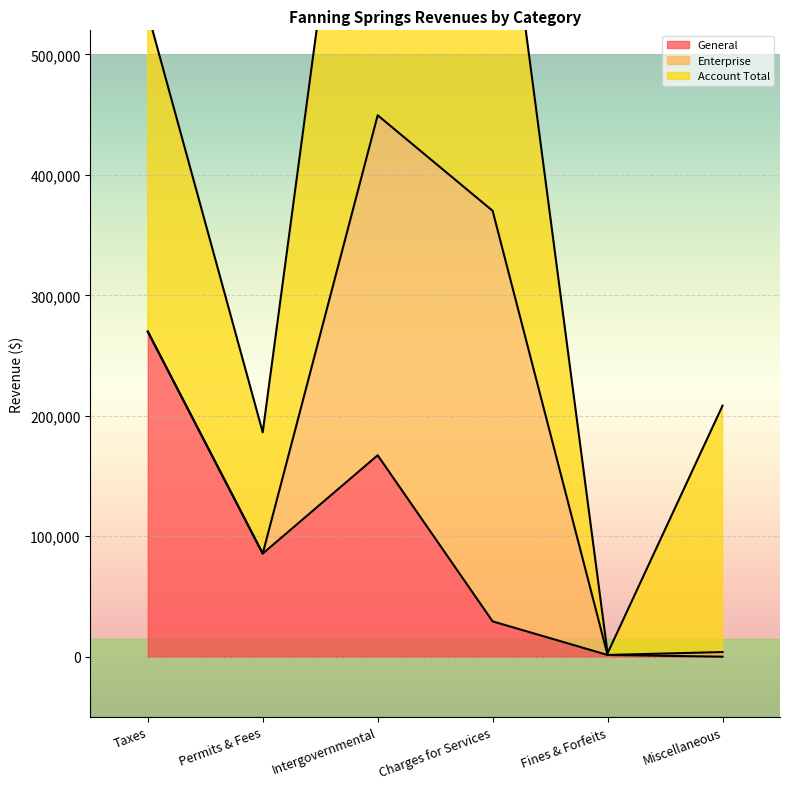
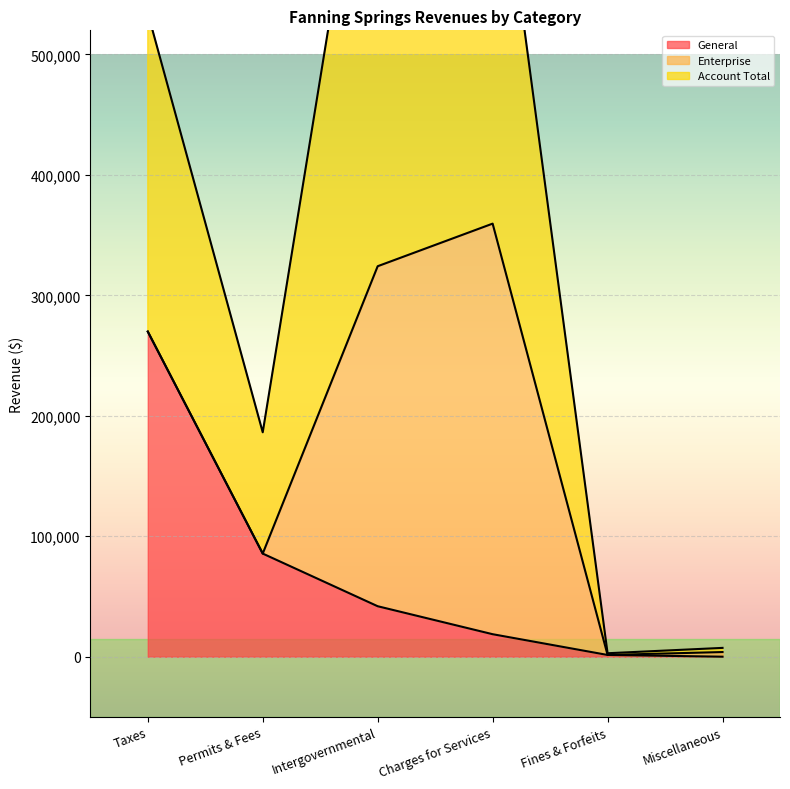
  {
    "General": {
-     "Intergovernmental": "167,000",
-     "Charges for Services": "29,000",
+     "Intergovernmental": "42,000",
+     "Charges for Services": "19,000",
      "Miscellaneous": "0"
    },
    "Enterprise": {
      "Intergovernmental": "282,000",
      "Charges for Services": "341,000",
      "Miscellaneous": "4,000"
    },
    "Account Total": {
      "Permits & Fees": "101,000",
-     "Miscellaneous": "205,000"
+     "Miscellaneous": "3,000"
    }
  }
